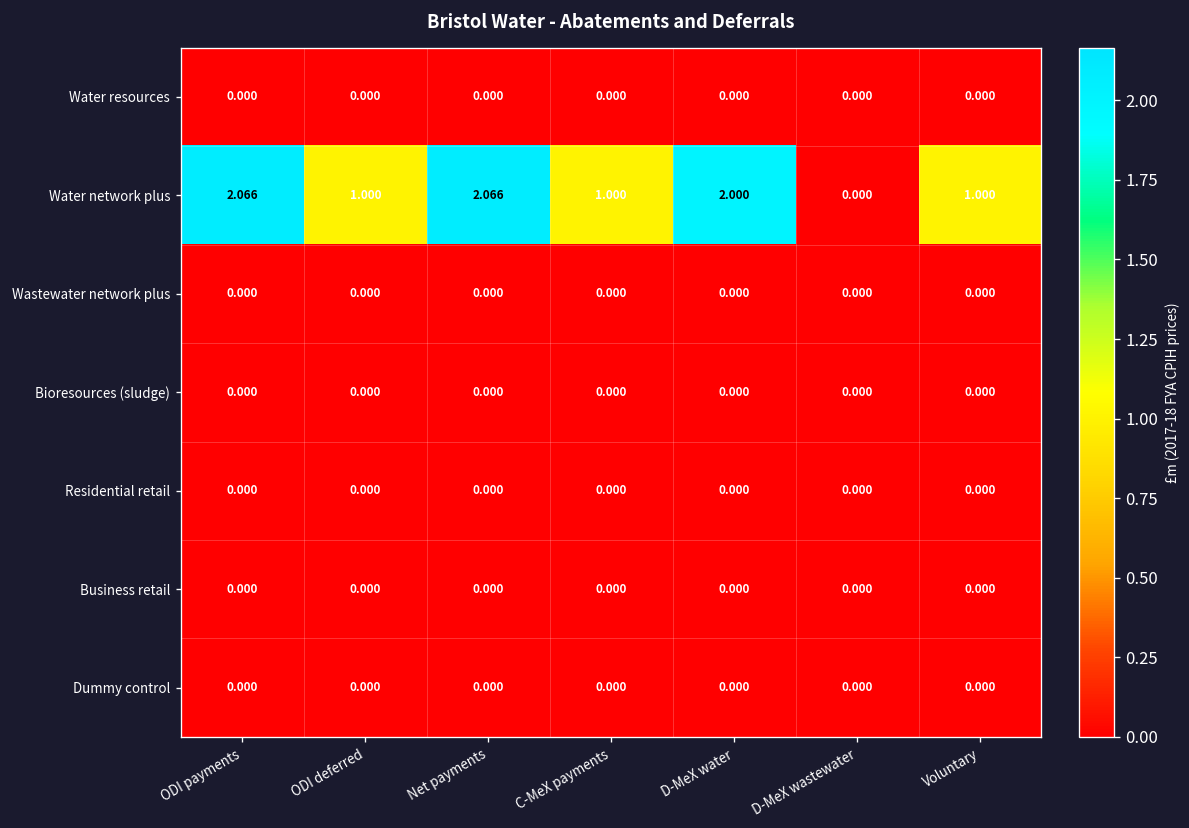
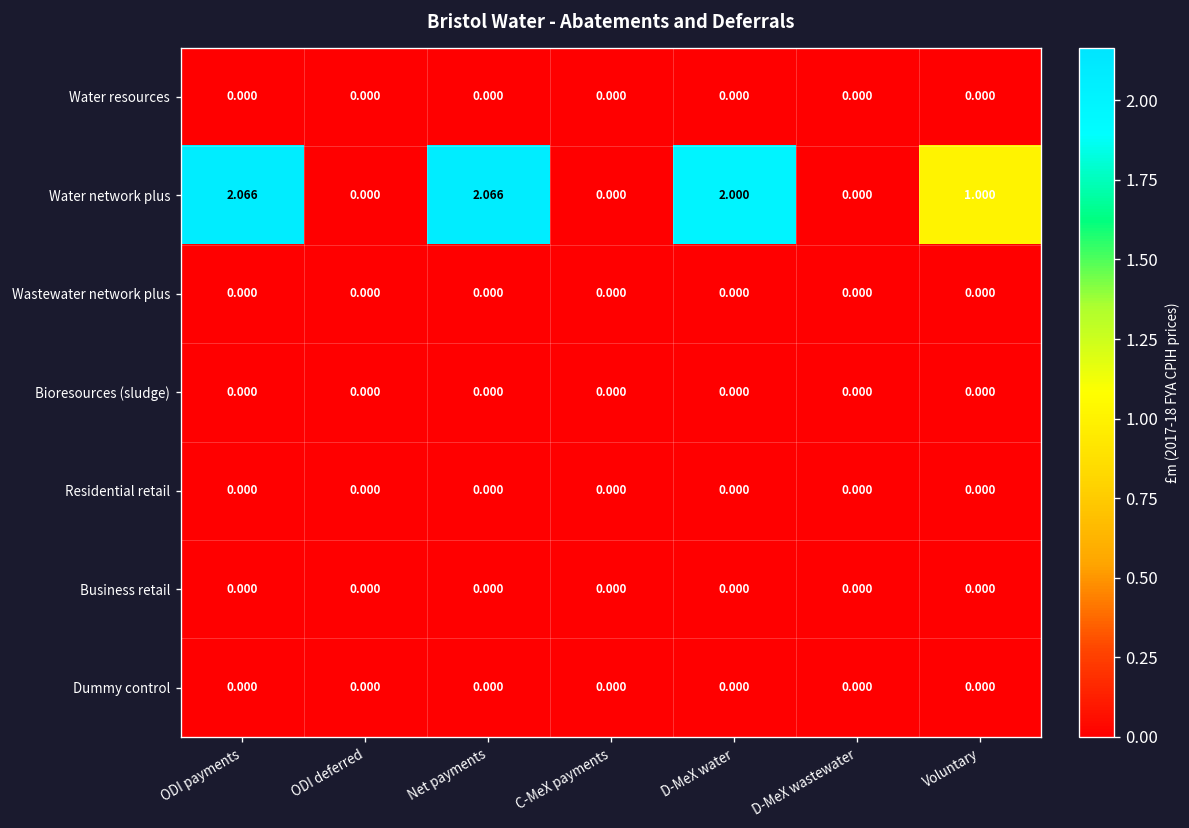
  {
    "Water resources": {
      "ODI payments": 0.000,
      "ODI deferred": 0.000,
      "Net payments": 0.000,
      "C-MeX payments": 0.000,
      "D-MeX water": 0.000,
      "D-MeX wastewater": 0.000
    },
    "Water network plus": {
      "ODI payments": 2.066,
-     "ODI deferred": 1.000,
+     "ODI deferred": 0.000,
      "Net payments": 2.066,
-     "C-MeX payments": 1.000,
+     "C-MeX payments": 0.000,
      "D-MeX water": 2.000,
      "D-MeX wastewater": 0.000,
      "Voluntary": 1.000
    },
    "Wastewater network plus": {
      "ODI payments": 0.000,
      "ODI deferred": 0.000,
      "Net payments": 0.000,
      "C-MeX payments": 0.000,
      "D-MeX water": 0.000,
      "D-MeX wastewater": 0.000,
      "Voluntary": 0.000
    },
    "Bioresources (sludge)": {
      "ODI payments": 0.000,
      "ODI deferred": 0.000,
      "Net payments": 0.000,
      "C-MeX payments": 0.000,
      "D-MeX water": 0.000,
      "D-MeX wastewater": 0.000,
      "Voluntary": 0.000
    },
    "Residential retail": {
      "ODI payments": 0.000,
      "ODI deferred": 0.000,
      "Net payments": 0.000,
      "C-MeX payments": 0.000,
      "D-MeX water": 0.000,
      "D-MeX wastewater": 0.000,
      "Voluntary": 0.000
    },
    "Business retail": {
      "ODI payments": 0.000,
      "ODI deferred": 0.000,
      "Net payments": 0.000,
      "C-MeX payments": 0.000,
      "D-MeX water": 0.000,
      "D-MeX wastewater": 0.000,
      "Voluntary": 0.000
    },
    "Dummy control": {
      "ODI payments": 0.000,
      "ODI deferred": 0.000,
      "Net payments": 0.000,
      "C-MeX payments": 0.000,
      "D-MeX water": 0.000,
      "D-MeX wastewater": 0.000,
      "Voluntary": 0.000
    }
  }
